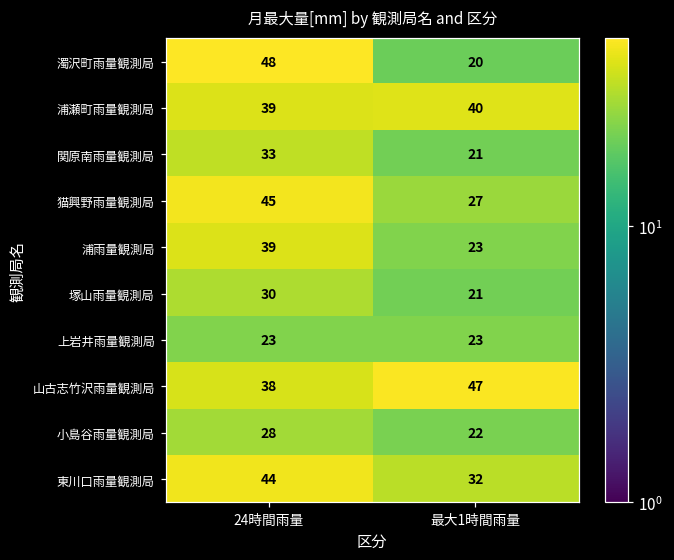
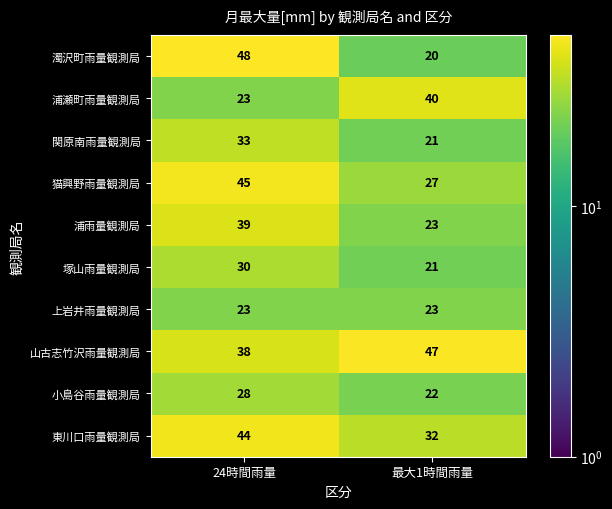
  {
    "濁沢町雨量観測局": {
      "24時間雨量": 48,
      "最大1時間雨量": 20
    },
    "浦瀬町雨量観測局": {
-     "24時間雨量": 39,
+     "24時間雨量": 23,
      "最大1時間雨量": 40
    },
    "関原南雨量観測局": {
      "24時間雨量": 33,
      "最大1時間雨量": 21
    },
    "猫興野雨量観測局": {
      "24時間雨量": 45,
      "最大1時間雨量": 27
    },
    "浦雨量観測局": {
      "24時間雨量": 39,
      "最大1時間雨量": 23
    },
    "塚山雨量観測局": {
      "24時間雨量": 30,
      "最大1時間雨量": 21
    },
    "上岩井雨量観測局": {
      "24時間雨量": 23,
      "最大1時間雨量": 23
    },
    "山古志竹沢雨量観測局": {
      "24時間雨量": 38,
      "最大1時間雨量": 47
    },
    "小島谷雨量観測局": {
      "24時間雨量": 28,
      "最大1時間雨量": 22
    },
    "東川口雨量観測局": {
      "24時間雨量": 44,
      "最大1時間雨量": 32
    }
  }
